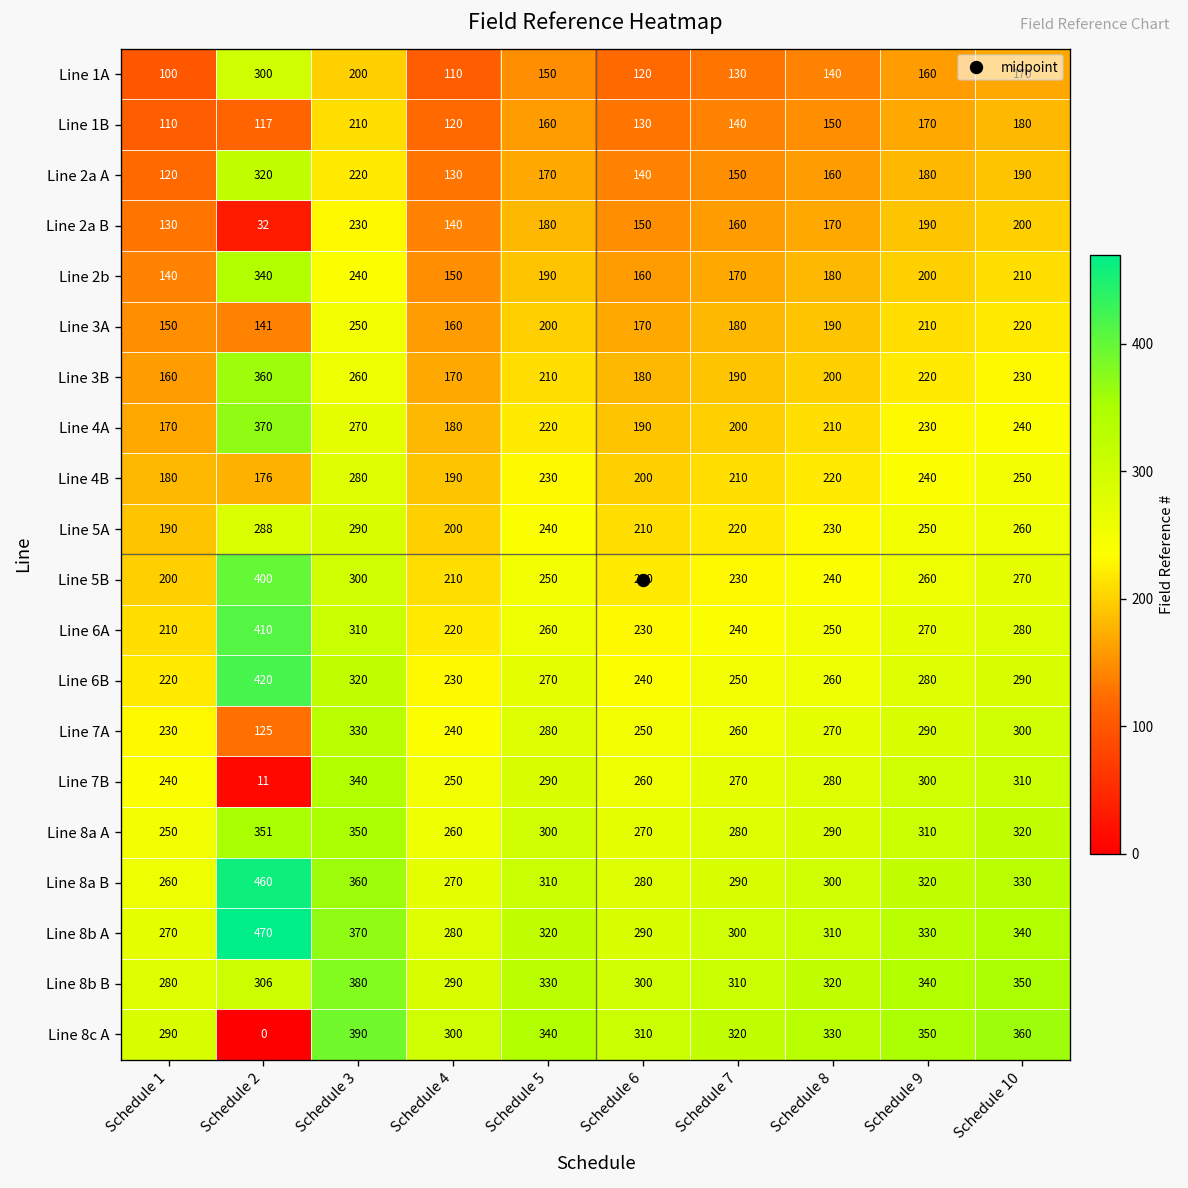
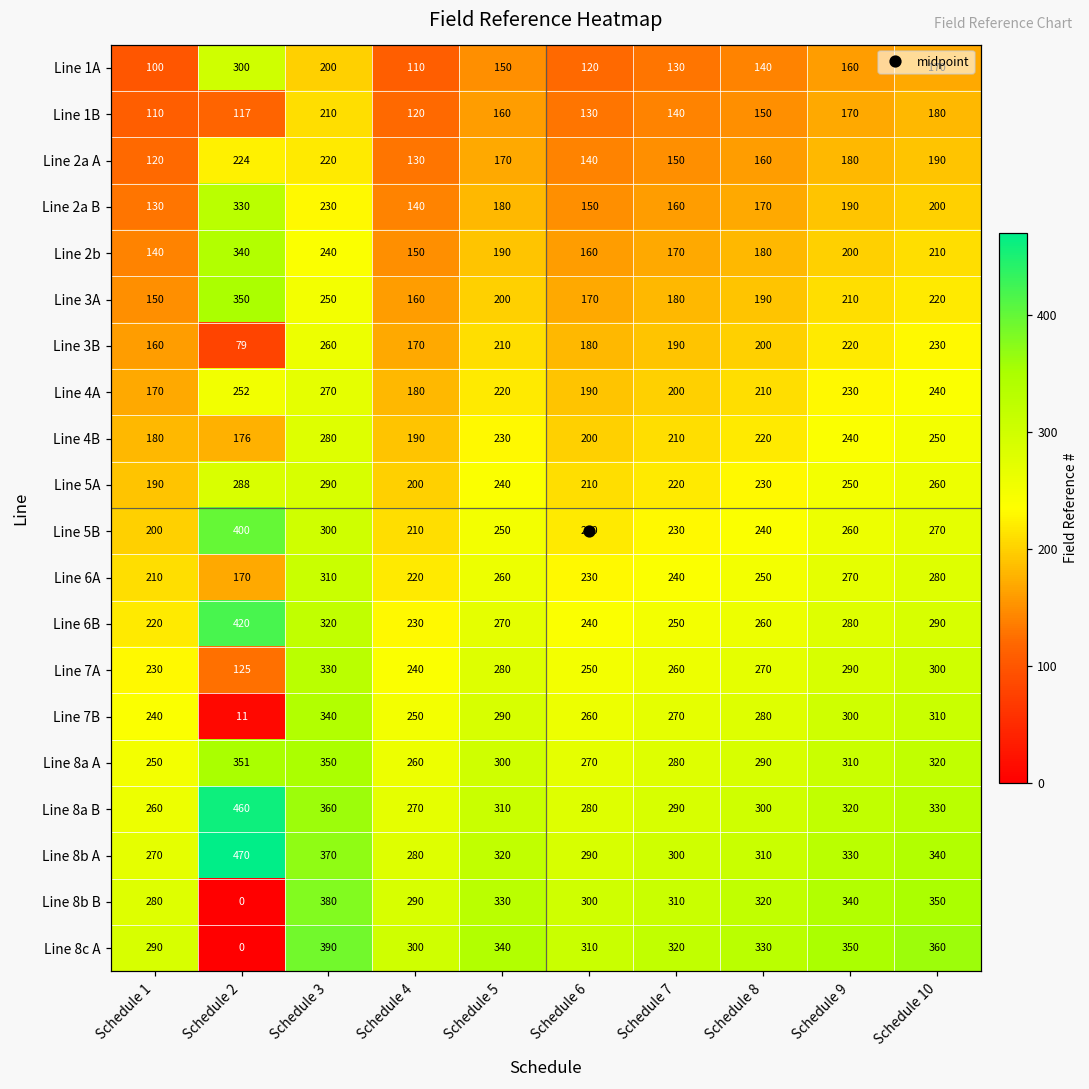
  {
    "Line 1A": {
      "Schedule 1": 100,
      "Schedule 2": 300,
      "Schedule 3": 200,
      "Schedule 4": 110,
      "Schedule 5": 150,
      "Schedule 6": 120,
      "Schedule 7": 130,
      "Schedule 8": 140,
      "Schedule 9": 160
    },
    "Line 1B": {
      "Schedule 1": 110,
      "Schedule 2": 117,
      "Schedule 3": 210,
      "Schedule 4": 120,
      "Schedule 5": 160,
      "Schedule 6": 130,
      "Schedule 7": 140,
      "Schedule 8": 150,
      "Schedule 9": 170,
      "Schedule 10": 180
    },
    "Line 2a A": {
      "Schedule 1": 120,
-     "Schedule 2": 320,
+     "Schedule 2": 224,
      "Schedule 3": 220,
      "Schedule 4": 130,
      "Schedule 5": 170,
      "Schedule 6": 140,
      "Schedule 7": 150,
      "Schedule 8": 160,
      "Schedule 9": 180,
      "Schedule 10": 190
    },
    "Line 2a B": {
      "Schedule 1": 130,
-     "Schedule 2": 32,
+     "Schedule 2": 330,
      "Schedule 3": 230,
      "Schedule 4": 140,
      "Schedule 5": 180,
      "Schedule 6": 150,
      "Schedule 7": 160,
      "Schedule 8": 170,
      "Schedule 9": 190,
      "Schedule 10": 200
    },
    "Line 2b": {
      "Schedule 1": 140,
      "Schedule 2": 340,
      "Schedule 3": 240,
      "Schedule 4": 150,
      "Schedule 5": 190,
      "Schedule 6": 160,
      "Schedule 7": 170,
      "Schedule 8": 180,
      "Schedule 9": 200,
      "Schedule 10": 210
    },
    "Line 3A": {
      "Schedule 1": 150,
-     "Schedule 2": 141,
+     "Schedule 2": 350,
      "Schedule 3": 250,
      "Schedule 4": 160,
      "Schedule 5": 200,
      "Schedule 6": 170,
      "Schedule 7": 180,
      "Schedule 8": 190,
      "Schedule 9": 210,
      "Schedule 10": 220
    },
    "Line 3B": {
      "Schedule 1": 160,
-     "Schedule 2": 360,
+     "Schedule 2": 79,
      "Schedule 3": 260,
      "Schedule 4": 170,
      "Schedule 5": 210,
      "Schedule 6": 180,
      "Schedule 7": 190,
      "Schedule 8": 200,
      "Schedule 9": 220,
      "Schedule 10": 230
    },
    "Line 4A": {
      "Schedule 1": 170,
-     "Schedule 2": 370,
+     "Schedule 2": 252,
      "Schedule 3": 270,
      "Schedule 4": 180,
      "Schedule 5": 220,
      "Schedule 6": 190,
      "Schedule 7": 200,
      "Schedule 8": 210,
      "Schedule 9": 230,
      "Schedule 10": 240
    },
    "Line 4B": {
      "Schedule 1": 180,
      "Schedule 2": 176,
      "Schedule 3": 280,
      "Schedule 4": 190,
      "Schedule 5": 230,
      "Schedule 6": 200,
      "Schedule 7": 210,
      "Schedule 8": 220,
      "Schedule 9": 240,
      "Schedule 10": 250
    },
    "Line 5A": {
      "Schedule 1": 190,
      "Schedule 2": 288,
      "Schedule 3": 290,
      "Schedule 4": 200,
      "Schedule 5": 240,
      "Schedule 6": 210,
      "Schedule 7": 220,
      "Schedule 8": 230,
      "Schedule 9": 250,
      "Schedule 10": 260
    },
    "Line 5B": {
      "Schedule 1": 200,
      "Schedule 2": 400,
      "Schedule 3": 300,
      "Schedule 4": 210,
      "Schedule 5": 250,
      "Schedule 7": 230,
      "Schedule 8": 240,
      "Schedule 9": 260,
      "Schedule 10": 270
    },
    "Line 6A": {
      "Schedule 1": 210,
-     "Schedule 2": 410,
+     "Schedule 2": 170,
      "Schedule 3": 310,
      "Schedule 4": 220,
      "Schedule 5": 260,
      "Schedule 6": 230,
      "Schedule 7": 240,
      "Schedule 8": 250,
      "Schedule 9": 270,
      "Schedule 10": 280
    },
    "Line 6B": {
      "Schedule 1": 220,
      "Schedule 2": 420,
      "Schedule 3": 320,
      "Schedule 4": 230,
      "Schedule 5": 270,
      "Schedule 6": 240,
      "Schedule 7": 250,
      "Schedule 8": 260,
      "Schedule 9": 280,
      "Schedule 10": 290
    },
    "Line 7A": {
      "Schedule 1": 230,
      "Schedule 2": 125,
      "Schedule 3": 330,
      "Schedule 4": 240,
      "Schedule 5": 280,
      "Schedule 6": 250,
      "Schedule 7": 260,
      "Schedule 8": 270,
      "Schedule 9": 290,
      "Schedule 10": 300
    },
    "Line 7B": {
      "Schedule 1": 240,
      "Schedule 2": 11,
      "Schedule 3": 340,
      "Schedule 4": 250,
      "Schedule 5": 290,
      "Schedule 6": 260,
      "Schedule 7": 270,
      "Schedule 8": 280,
      "Schedule 9": 300,
      "Schedule 10": 310
    },
    "Line 8a A": {
      "Schedule 1": 250,
      "Schedule 2": 351,
      "Schedule 3": 350,
      "Schedule 4": 260,
      "Schedule 5": 300,
      "Schedule 6": 270,
      "Schedule 7": 280,
      "Schedule 8": 290,
      "Schedule 9": 310,
      "Schedule 10": 320
    },
    "Line 8a B": {
      "Schedule 1": 260,
      "Schedule 2": 460,
      "Schedule 3": 360,
      "Schedule 4": 270,
      "Schedule 5": 310,
      "Schedule 6": 280,
      "Schedule 7": 290,
      "Schedule 8": 300,
      "Schedule 9": 320,
      "Schedule 10": 330
    },
    "Line 8b A": {
      "Schedule 1": 270,
      "Schedule 2": 470,
      "Schedule 3": 370,
      "Schedule 4": 280,
      "Schedule 5": 320,
      "Schedule 6": 290,
      "Schedule 7": 300,
      "Schedule 8": 310,
      "Schedule 9": 330,
      "Schedule 10": 340
    },
    "Line 8b B": {
      "Schedule 1": 280,
-     "Schedule 2": 306,
+     "Schedule 2": 0,
      "Schedule 3": 380,
      "Schedule 4": 290,
      "Schedule 5": 330,
      "Schedule 6": 300,
      "Schedule 7": 310,
      "Schedule 8": 320,
      "Schedule 9": 340,
      "Schedule 10": 350
    },
    "Line 8c A": {
      "Schedule 1": 290,
      "Schedule 2": 0,
      "Schedule 3": 390,
      "Schedule 4": 300,
      "Schedule 5": 340,
      "Schedule 6": 310,
      "Schedule 7": 320,
      "Schedule 8": 330,
      "Schedule 9": 350,
      "Schedule 10": 360
    }
  }
